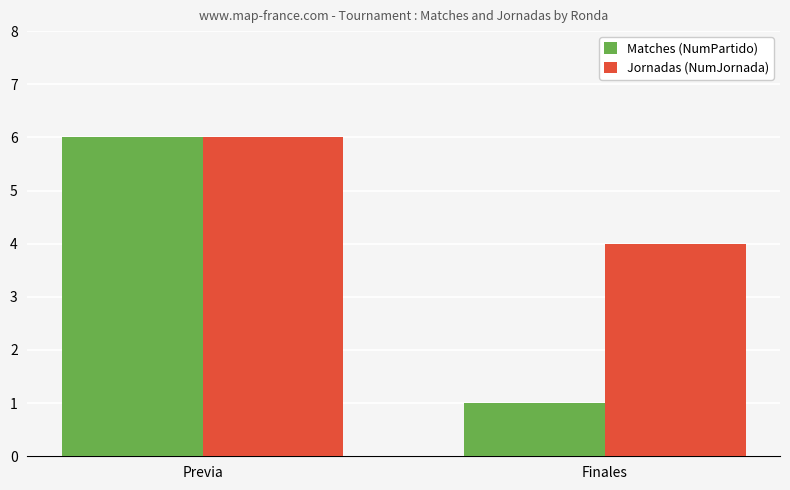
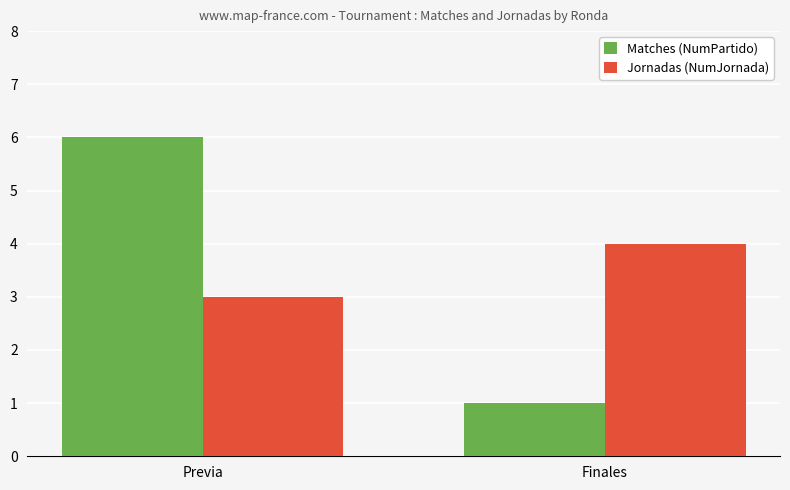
  {
    "Matches (NumPartido)": {
      "Previa": 6,
      "Finales": 1
    },
    "Jornadas (NumJornada)": {
-     "Previa": 6,
+     "Previa": 3,
      "Finales": 4
    }
  }
